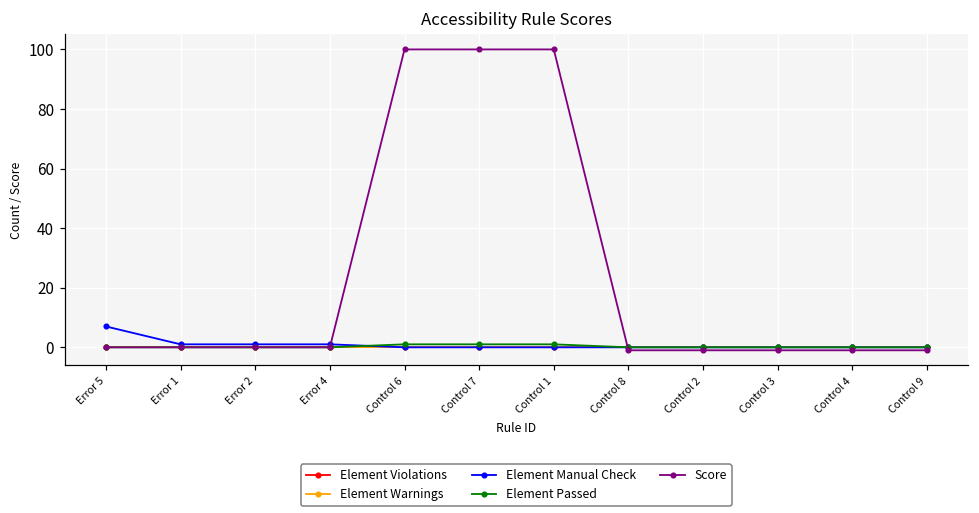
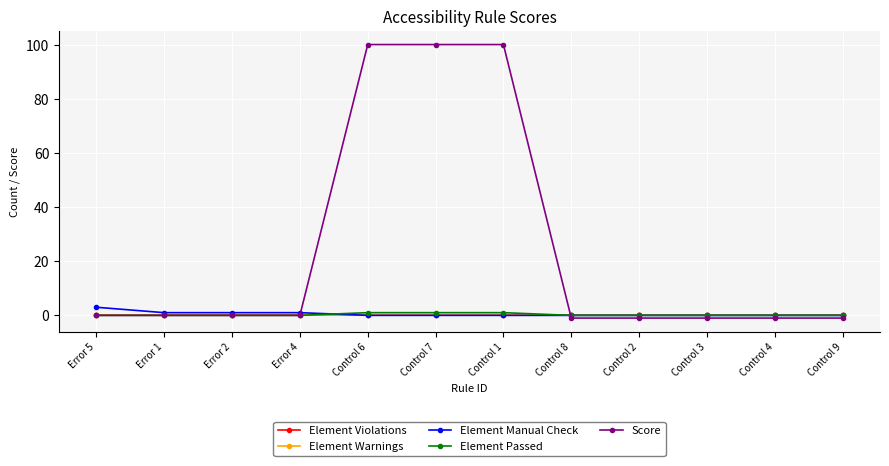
  {
    "Element Manual Check": {
-     "Error 5": 7,
+     "Error 5": 3,
      "Error 1": 1,
      "Error 2": 1,
      "Error 4": 1
    },
    "Element Passed": {
      "Control 6": 1,
      "Control 7": 1,
      "Control 1": 1
    },
    "Score": {
      "Control 6": 100,
      "Control 7": 100,
      "Control 1": 100,
      "Control 8": -1,
      "Control 2": -1,
      "Control 3": -1,
      "Control 4": -1,
      "Control 9": -1
    }
  }
